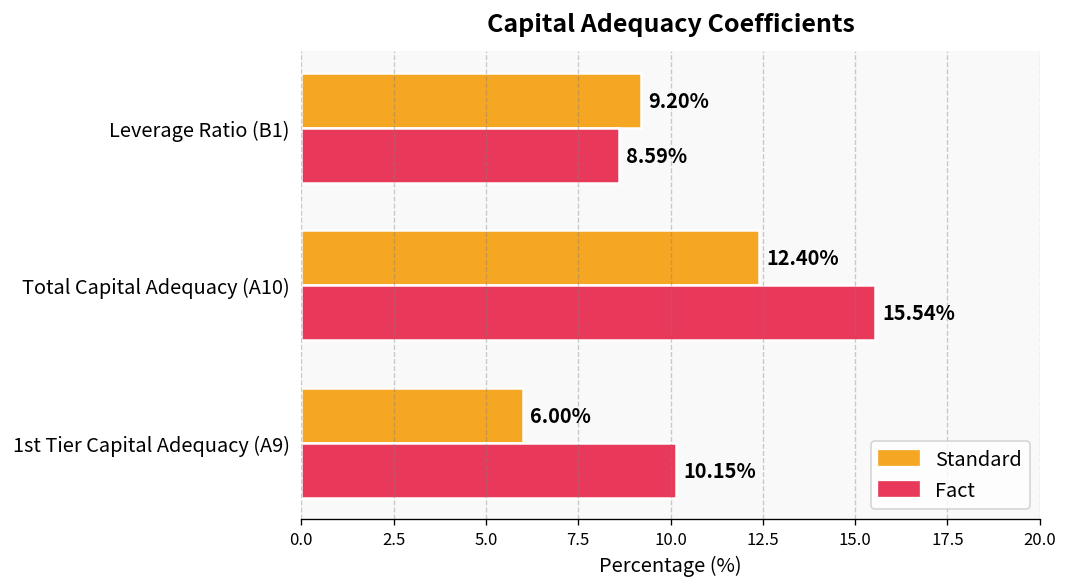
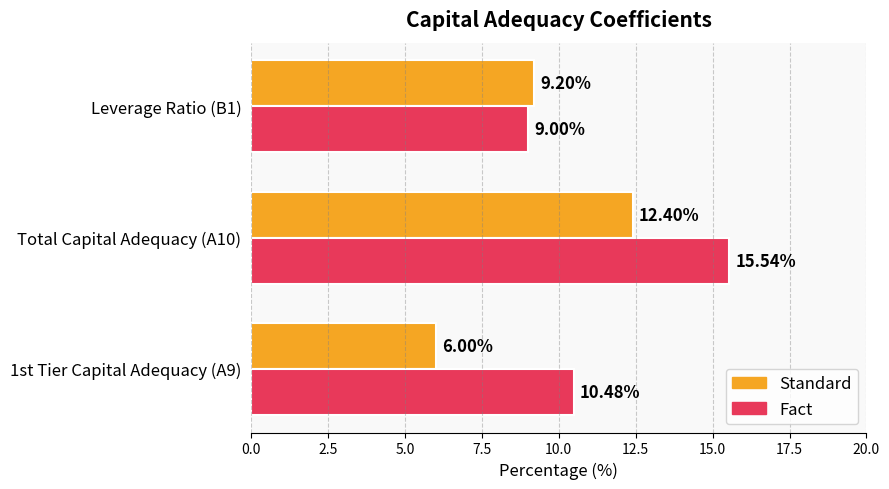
  {
    "Standard": {
      "Leverage Ratio (B1)": "9.20%",
      "Total Capital Adequacy (A10)": "12.40%",
      "1st Tier Capital Adequacy (A9)": "6.00%"
    },
    "Fact": {
-     "Leverage Ratio (B1)": "8.59%",
+     "Leverage Ratio (B1)": "9.00%",
      "Total Capital Adequacy (A10)": "15.54%",
-     "1st Tier Capital Adequacy (A9)": "10.15%"
+     "1st Tier Capital Adequacy (A9)": "10.48%"
    }
  }
